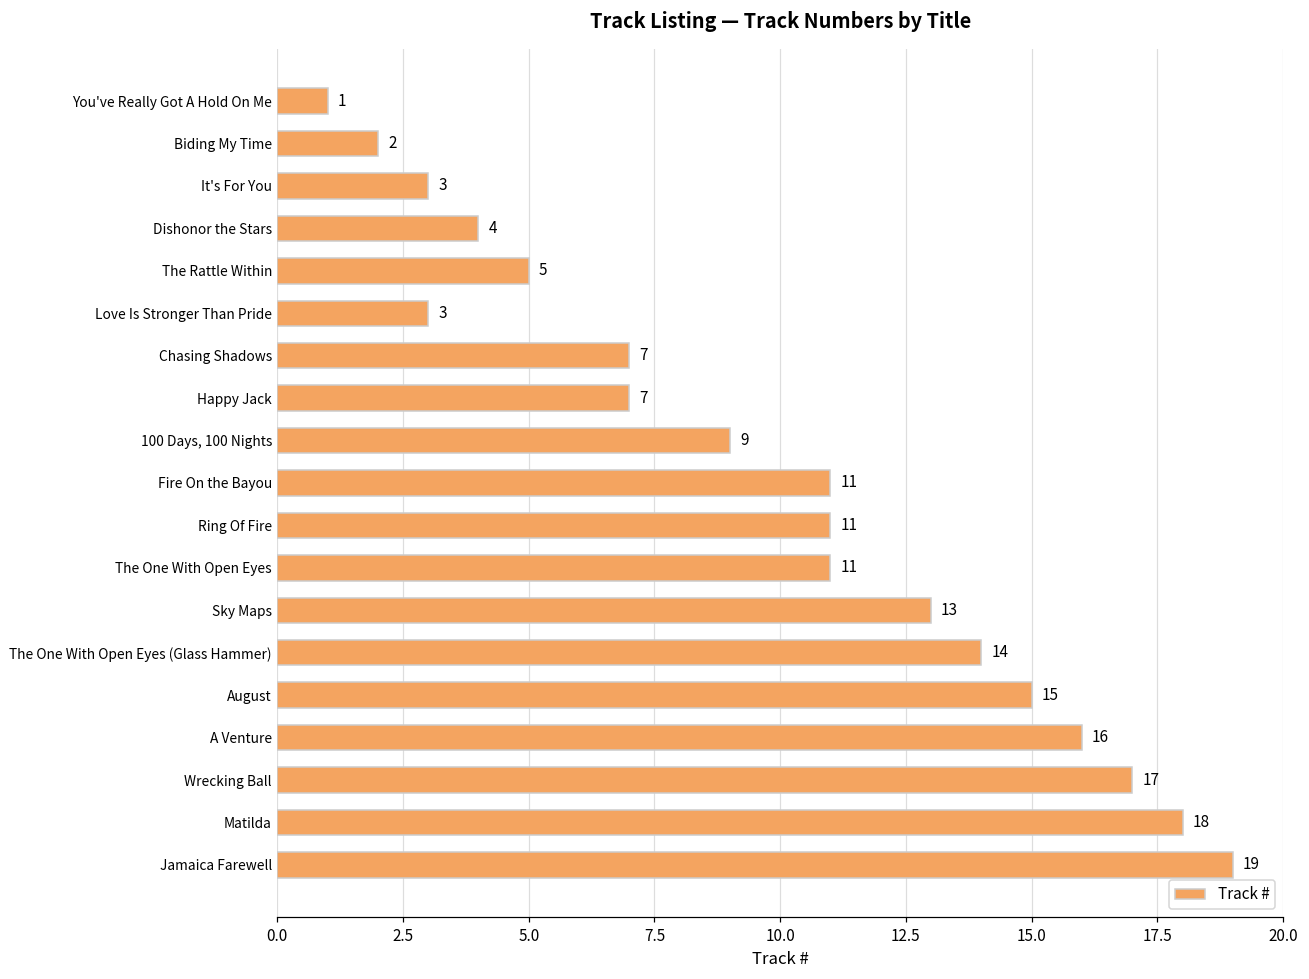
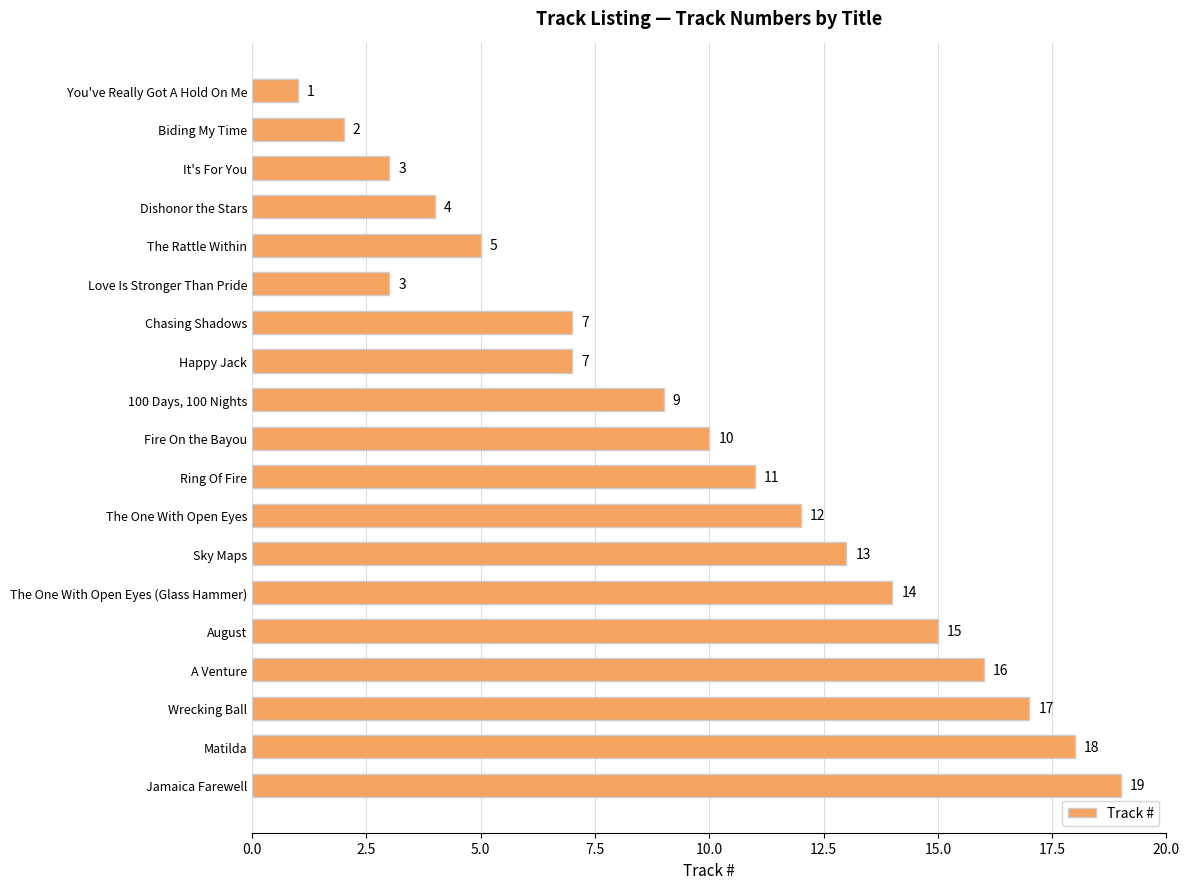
  {
    "You've Really Got A Hold On Me": 1,
    "Biding My Time": 2,
    "It's For You": 3,
    "Dishonor the Stars": 4,
    "The Rattle Within": 5,
    "Love Is Stronger Than Pride": 3,
    "Chasing Shadows": 7,
    "Happy Jack": 7,
    "100 Days, 100 Nights": 9,
-   "Fire On the Bayou": 11,
+   "Fire On the Bayou": 10,
    "Ring Of Fire": 11,
-   "The One With Open Eyes": 11,
+   "The One With Open Eyes": 12,
    "Sky Maps": 13,
    "The One With Open Eyes (Glass Hammer)": 14,
    "August": 15,
    "A Venture": 16,
    "Wrecking Ball": 17,
    "Matilda": 18,
    "Jamaica Farewell": 19
  }
